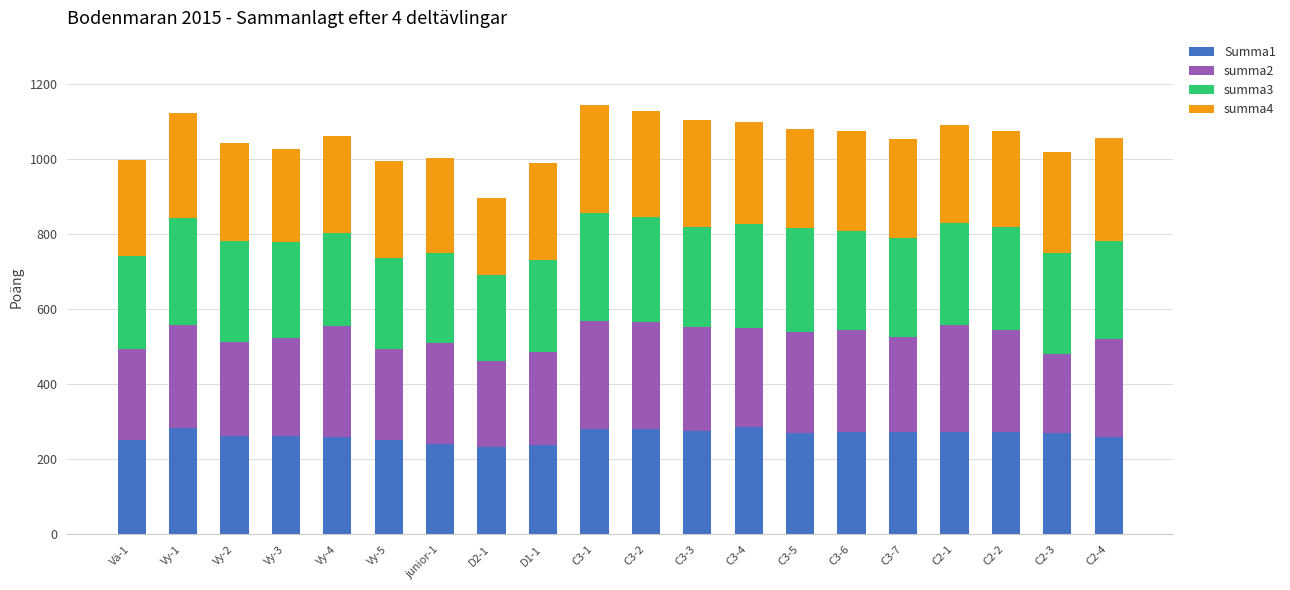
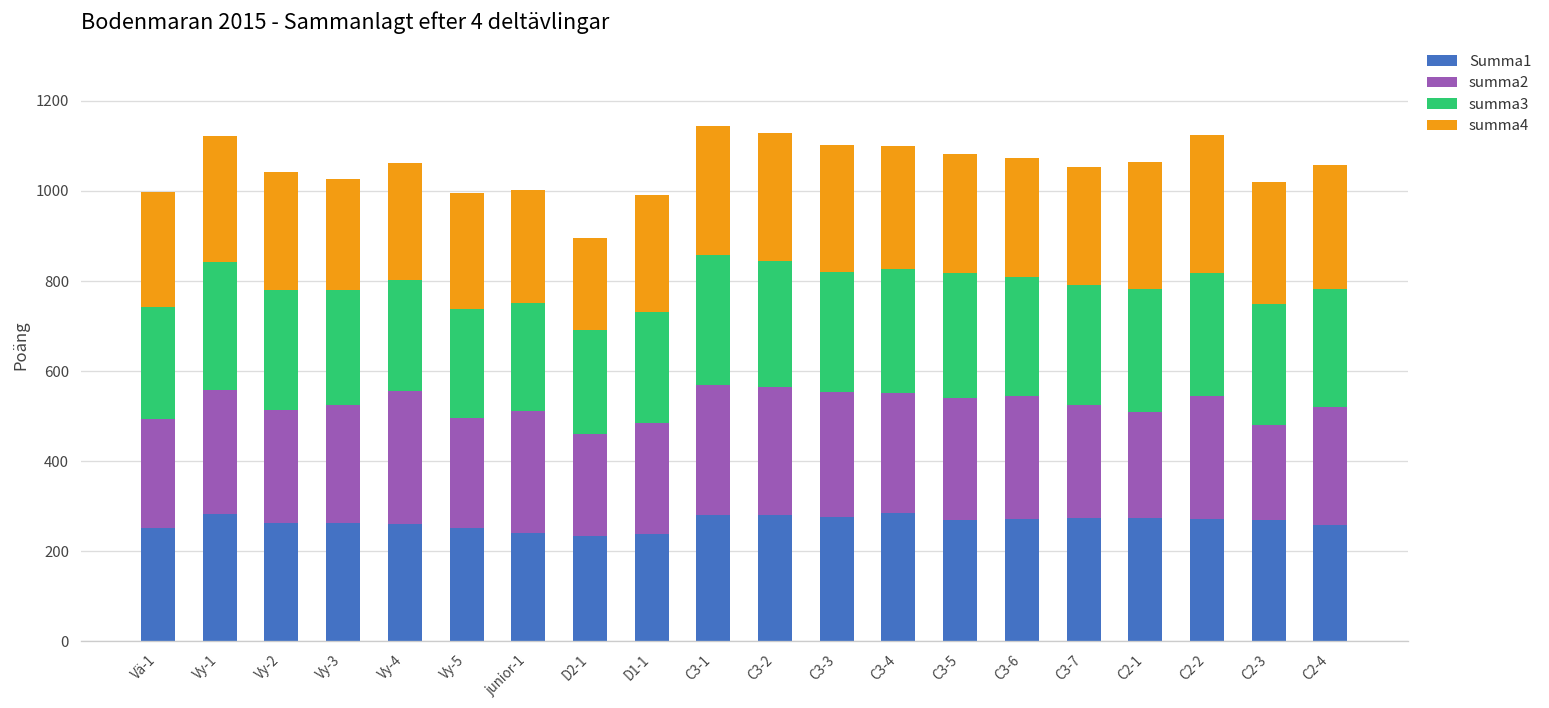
  {
    "Summa1": {
      "Vä-1": 250,
      "Vy-1": 280,
      "Vy-2": 260,
      "Vy-3": 260,
      "Vy-4": 260,
      "Vy-5": 250,
      "junior-1": 240,
      "D2-1": 230,
      "D1-1": 240,
      "C3-1": 280,
      "C3-2": 280,
      "C3-3": 280,
      "C3-4": 290,
      "C3-5": 270,
      "C3-6": 270,
      "C3-7": 270,
      "C2-1": 270,
      "C2-2": 270,
      "C2-3": 270,
      "C2-4": 260
    },
    "summa2": {
      "Vä-1": 240,
      "Vy-1": 280,
      "Vy-2": 250,
      "Vy-3": 260,
      "Vy-4": 300,
      "Vy-5": 240,
      "junior-1": 270,
      "D2-1": 230,
      "D1-1": 250,
      "C3-1": 290,
      "C3-2": 280,
      "C3-3": 280,
      "C3-4": 270,
      "C3-5": 270,
      "C3-6": 270,
      "C3-7": 250,
-     "C2-1": 280,
+     "C2-1": 240,
      "C2-2": 270,
      "C2-3": 210,
      "C2-4": 260
    },
    "summa3": {
      "Vä-1": 250,
      "Vy-1": 280,
      "Vy-2": 270,
      "Vy-3": 260,
      "Vy-4": 250,
      "Vy-5": 240,
      "junior-1": 240,
      "D2-1": 230,
      "D1-1": 250,
      "C3-1": 290,
      "C3-2": 280,
      "C3-3": 270,
      "C3-4": 280,
      "C3-5": 280,
      "C3-6": 260,
      "C3-7": 270,
      "C2-1": 270,
      "C2-2": 270,
      "C2-3": 270,
      "C2-4": 260
    },
    "summa4": {
      "Vä-1": 260,
      "Vy-1": 280,
      "Vy-2": 260,
      "Vy-3": 250,
      "Vy-4": 260,
      "Vy-5": 260,
      "junior-1": 250,
      "D2-1": 200,
      "D1-1": 260,
      "C3-1": 290,
      "C3-2": 280,
      "C3-3": 280,
      "C3-4": 270,
      "C3-5": 260,
      "C3-6": 270,
      "C3-7": 260,
-     "C2-1": 260,
-     "C2-2": 260,
+     "C2-1": 280,
+     "C2-2": 310,
      "C2-3": 270,
      "C2-4": 270
    }
  }
